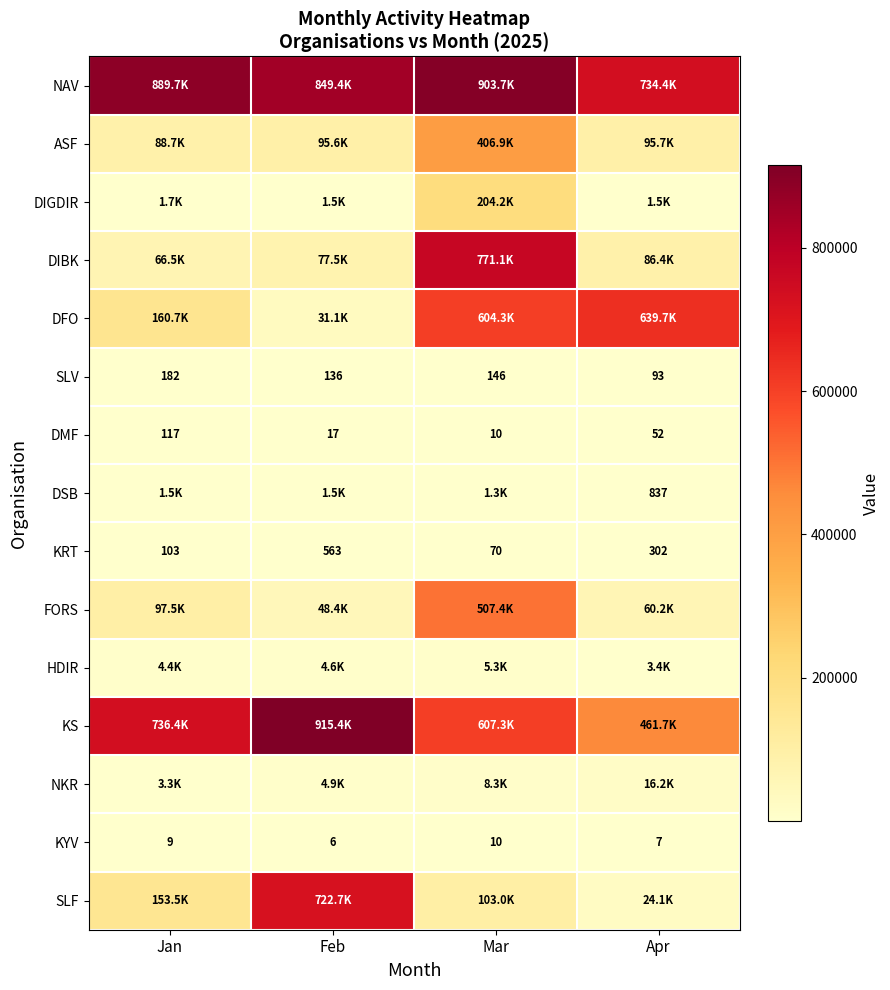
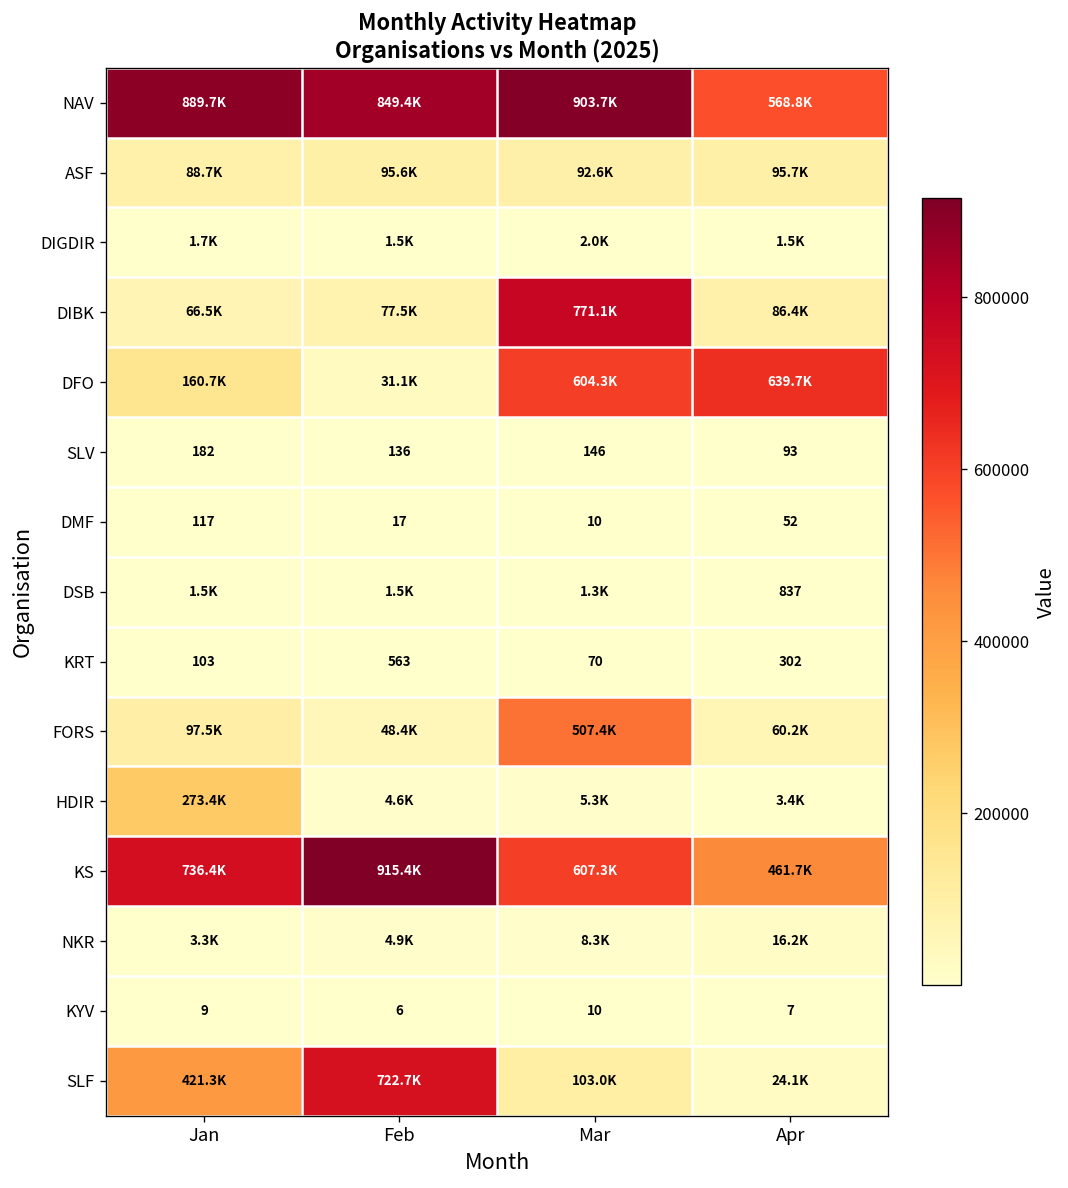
  {
    "NAV": {
      "Jan": "889.7K",
      "Feb": "849.4K",
      "Mar": "903.7K",
-     "Apr": "734.4K"
+     "Apr": "568.8K"
    },
    "ASF": {
      "Jan": "88.7K",
      "Feb": "95.6K",
-     "Mar": "406.9K",
+     "Mar": "92.6K",
      "Apr": "95.7K"
    },
    "DIGDIR": {
      "Jan": "1.7K",
      "Feb": "1.5K",
-     "Mar": "204.2K",
+     "Mar": "2.0K",
      "Apr": "1.5K"
    },
    "DIBK": {
      "Jan": "66.5K",
      "Feb": "77.5K",
      "Mar": "771.1K",
      "Apr": "86.4K"
    },
    "DFO": {
      "Jan": "160.7K",
      "Feb": "31.1K",
      "Mar": "604.3K",
      "Apr": "639.7K"
    },
    "SLV": {
      "Jan": "182",
      "Feb": "136",
      "Mar": "146",
      "Apr": "93"
    },
    "DMF": {
      "Jan": "117",
      "Feb": "17",
      "Mar": "10",
      "Apr": "52"
    },
    "DSB": {
      "Jan": "1.5K",
      "Feb": "1.5K",
      "Mar": "1.3K",
      "Apr": "837"
    },
    "KRT": {
      "Jan": "103",
      "Feb": "563",
      "Mar": "70",
      "Apr": "302"
    },
    "FORS": {
      "Jan": "97.5K",
      "Feb": "48.4K",
      "Mar": "507.4K",
      "Apr": "60.2K"
    },
    "HDIR": {
-     "Jan": "4.4K",
+     "Jan": "273.4K",
      "Feb": "4.6K",
      "Mar": "5.3K",
      "Apr": "3.4K"
    },
    "KS": {
      "Jan": "736.4K",
      "Feb": "915.4K",
      "Mar": "607.3K",
      "Apr": "461.7K"
    },
    "NKR": {
      "Jan": "3.3K",
      "Feb": "4.9K",
      "Mar": "8.3K",
      "Apr": "16.2K"
    },
    "KYV": {
      "Jan": "9",
      "Feb": "6",
      "Mar": "10",
      "Apr": "7"
    },
    "SLF": {
-     "Jan": "153.5K",
+     "Jan": "421.3K",
      "Feb": "722.7K",
      "Mar": "103.0K",
      "Apr": "24.1K"
    }
  }
